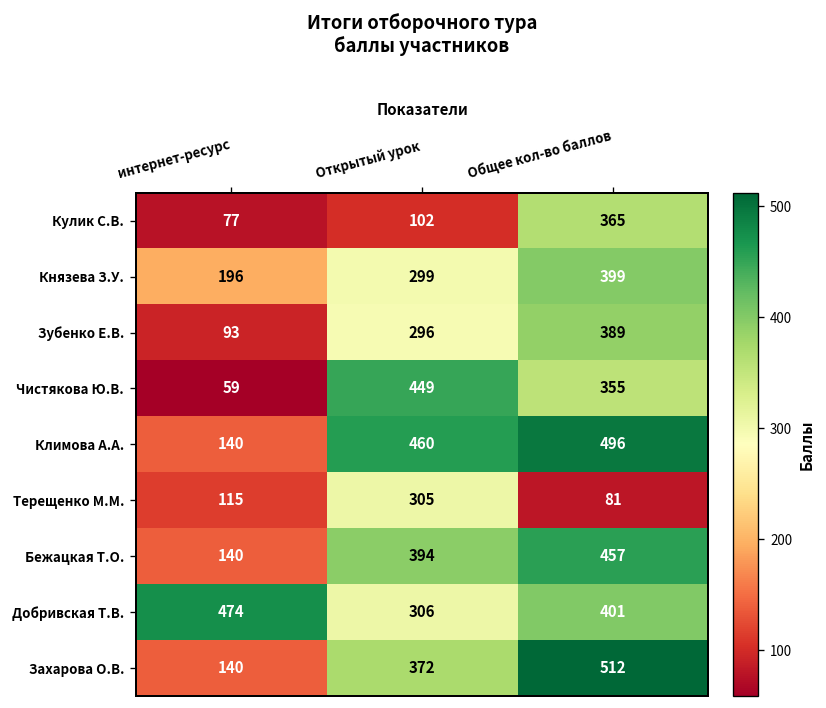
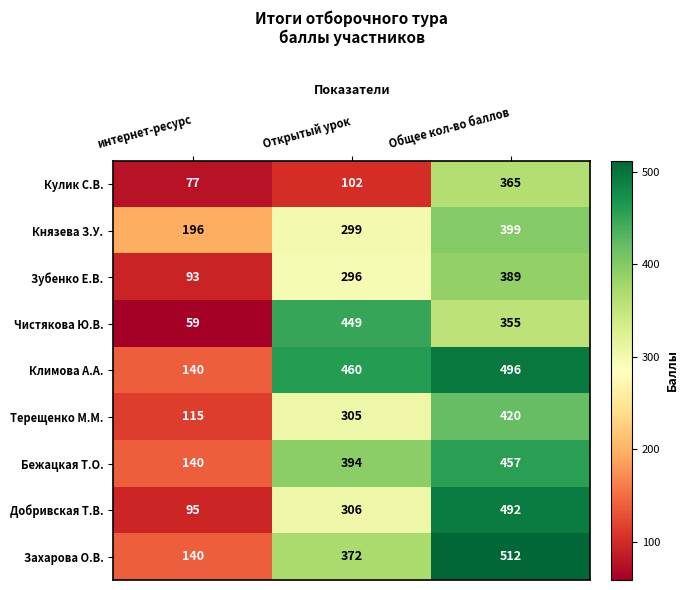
  {
    "Кулик С.В.": {
      "интернет-ресурс": 77,
      "Открытый урок": 102,
      "Общее кол-во баллов": 365
    },
    "Князева З.У.": {
      "интернет-ресурс": 196,
      "Открытый урок": 299,
      "Общее кол-во баллов": 399
    },
    "Зубенко Е.В.": {
      "интернет-ресурс": 93,
      "Открытый урок": 296,
      "Общее кол-во баллов": 389
    },
    "Чистякова Ю.В.": {
      "интернет-ресурс": 59,
      "Открытый урок": 449,
      "Общее кол-во баллов": 355
    },
    "Климова А.А.": {
      "интернет-ресурс": 140,
      "Открытый урок": 460,
      "Общее кол-во баллов": 496
    },
    "Терещенко М.М.": {
      "интернет-ресурс": 115,
      "Открытый урок": 305,
-     "Общее кол-во баллов": 81
+     "Общее кол-во баллов": 420
    },
    "Бежацкая Т.О.": {
      "интернет-ресурс": 140,
      "Открытый урок": 394,
      "Общее кол-во баллов": 457
    },
    "Добривская Т.В.": {
-     "интернет-ресурс": 474,
+     "интернет-ресурс": 95,
      "Открытый урок": 306,
-     "Общее кол-во баллов": 401
+     "Общее кол-во баллов": 492
    },
    "Захарова О.В.": {
      "интернет-ресурс": 140,
      "Открытый урок": 372,
      "Общее кол-во баллов": 512
    }
  }
